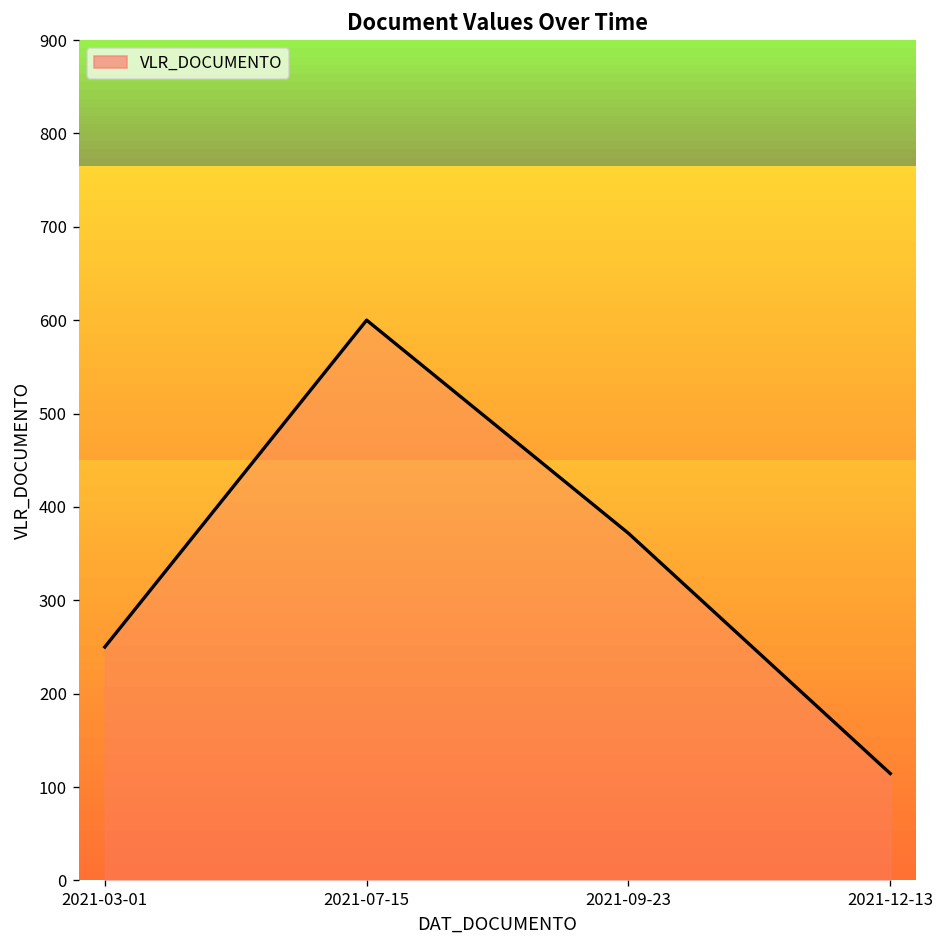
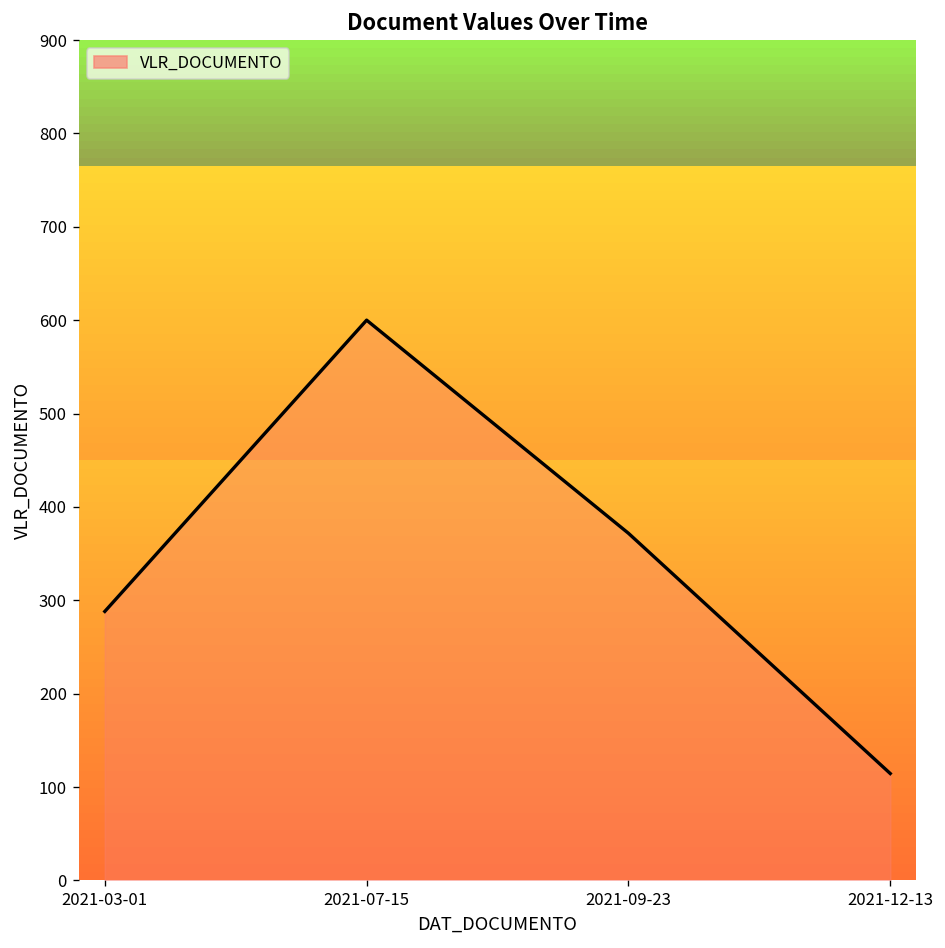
  {
-   "2021-03-01": 250,
+   "2021-03-01": 290,
    "2021-07-15": 600,
    "2021-09-23": 370,
    "2021-12-13": 110
  }
